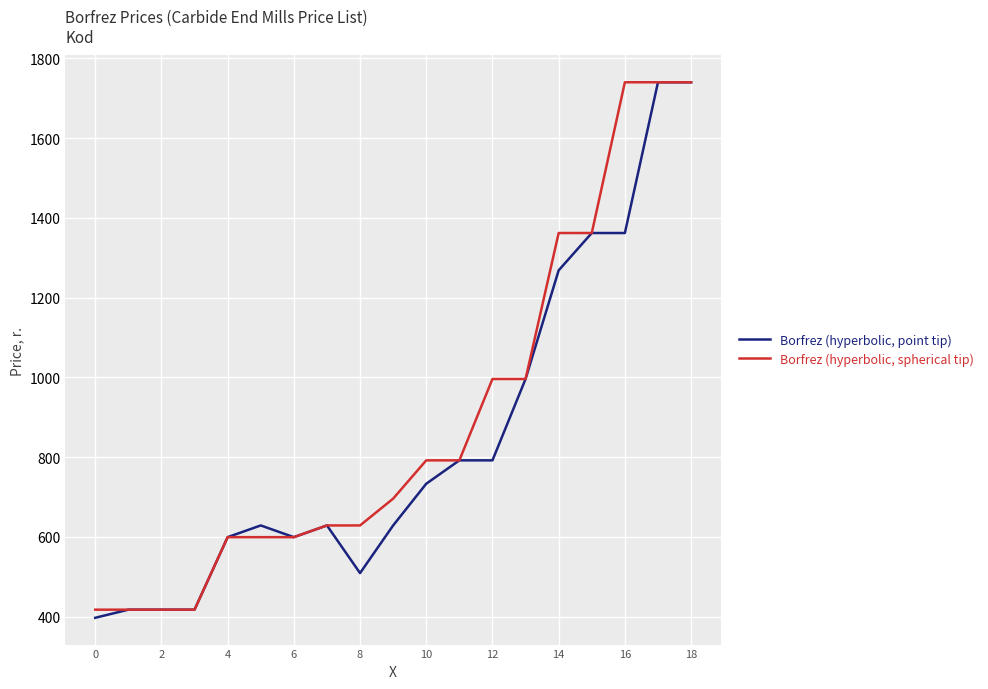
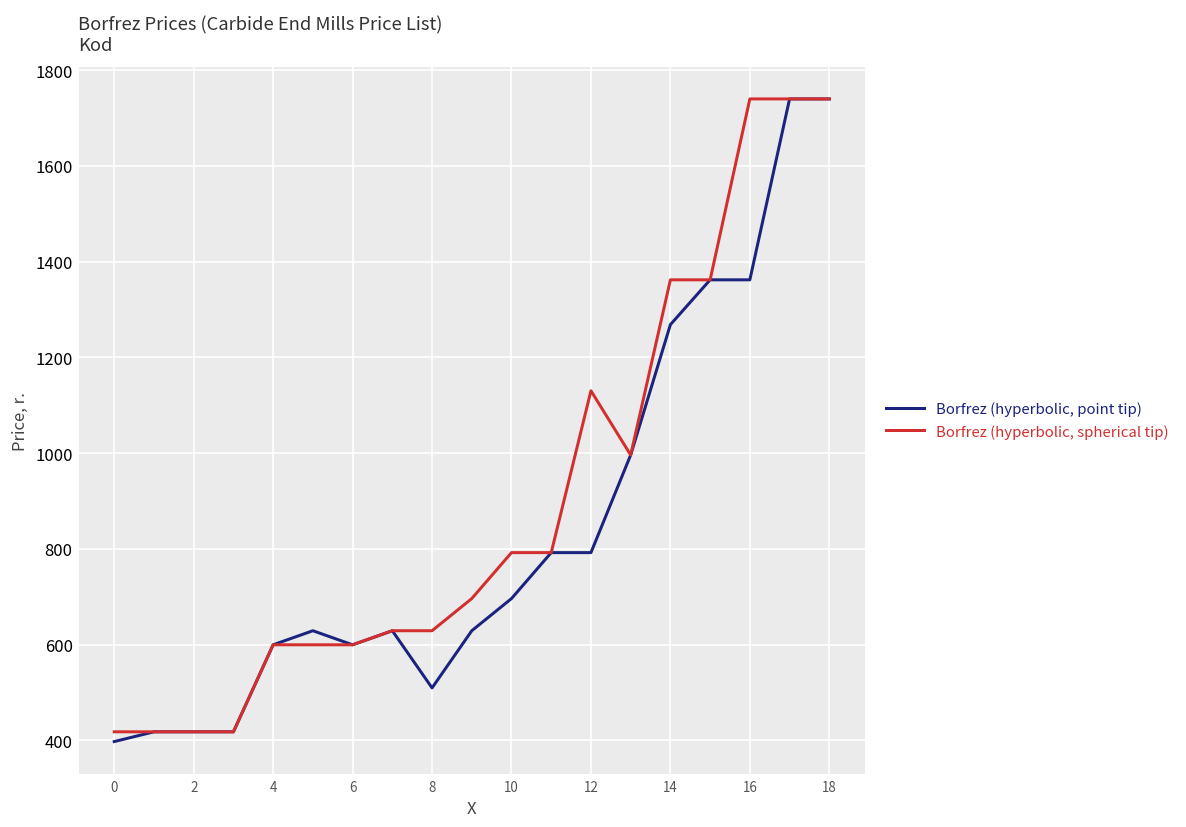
  {
    "Borfrez (hyperbolic, point tip)": {
      "0": 400,
      "8": 510,
-     "10": 730,
+     "10": 700,
      "12": 790,
      "14": 1270,
      "16": 1360
    },
    "Borfrez (hyperbolic, spherical tip)": {
      "0": 420,
      "8": 630,
      "10": 790,
-     "12": 1000,
+     "12": 1130,
      "14": 1360,
      "16": 1740
    }
  }
